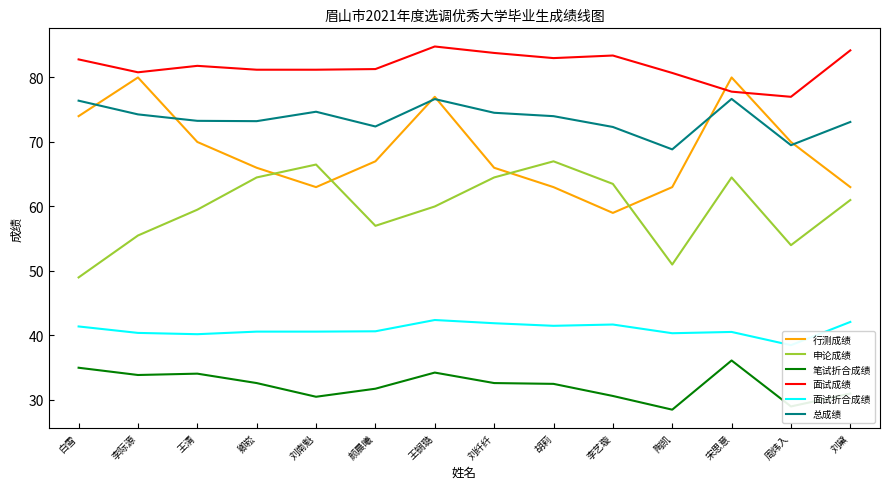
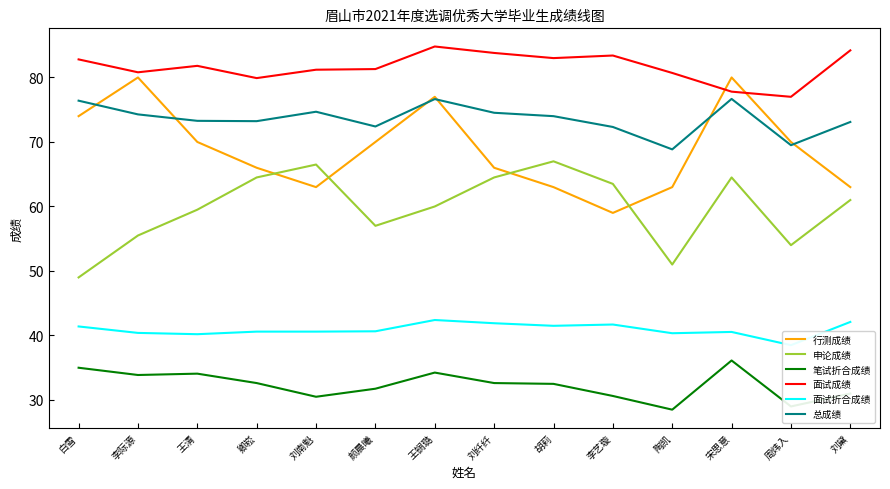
  {
    "行测成绩": {
      "白雪": 74,
      "李际源": 80,
      "王清": 70,
      "卿崧": 66,
      "刘南魁": 63,
-     "颜晨曦": 67,
+     "颜晨曦": 70,
      "刘纤纤": 66,
      "胡莉": 63,
      "李艺璇": 59,
      "陶凯": 63,
      "宋思意": 80,
      "周炜入": 70,
      "刘黛": 63
    },
    "申论成绩": {
      "白雪": 49,
      "李际源": 56,
      "王清": 60,
      "卿崧": 65,
      "刘南魁": 67,
      "颜晨曦": 57,
      "王锎璐": 60,
      "刘纤纤": 65,
      "胡莉": 67,
      "李艺璇": 64,
      "陶凯": 51,
      "宋思意": 65,
      "周炜入": 54,
      "刘黛": 61
    },
    "笔试折合成绩": {
      "白雪": 35,
      "李际源": 34,
      "王清": 34,
      "卿崧": 33,
      "刘南魁": 31,
      "颜晨曦": 32,
      "王锎璐": 34,
      "刘纤纤": 33,
      "胡莉": 33,
      "李艺璇": 31,
      "陶凯": 29,
      "宋思意": 36
    },
    "面试成绩": {
      "白雪": 83,
      "李际源": 81,
      "王清": 82,
-     "卿崧": 81,
+     "卿崧": 80,
      "刘南魁": 81,
      "颜晨曦": 81,
      "王锎璐": 85,
      "刘纤纤": 84,
      "胡莉": 83,
      "李艺璇": 83,
      "陶凯": 81,
      "宋思意": 78,
      "周炜入": 77,
      "刘黛": 84
    },
    "面试折合成绩": {
      "白雪": 41,
      "李际源": 40,
      "王清": 40,
      "卿崧": 41,
      "刘南魁": 41,
      "颜晨曦": 41,
      "王锎璐": 42,
      "刘纤纤": 42,
      "胡莉": 42,
      "李艺璇": 42,
      "陶凯": 40,
      "宋思意": 41,
      "刘黛": 42
    },
    "总成绩": {
      "白雪": 76,
      "李际源": 74,
      "王清": 73,
      "卿崧": 73,
      "刘南魁": 75,
      "颜晨曦": 72,
      "刘纤纤": 75,
      "胡莉": 74,
      "李艺璇": 72,
      "陶凯": 69,
      "宋思意": 77,
      "周炜入": 70,
      "刘黛": 73
    }
  }
